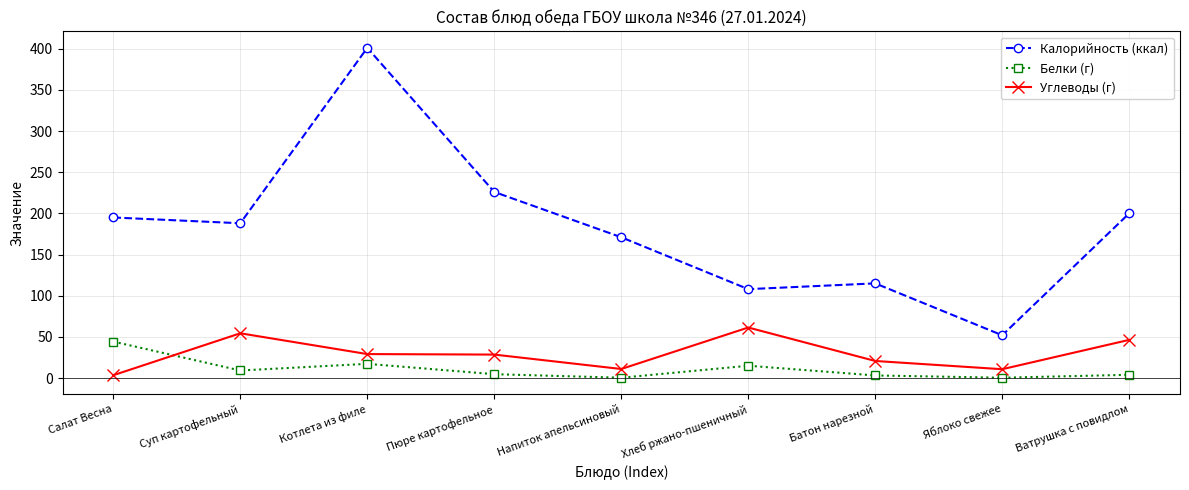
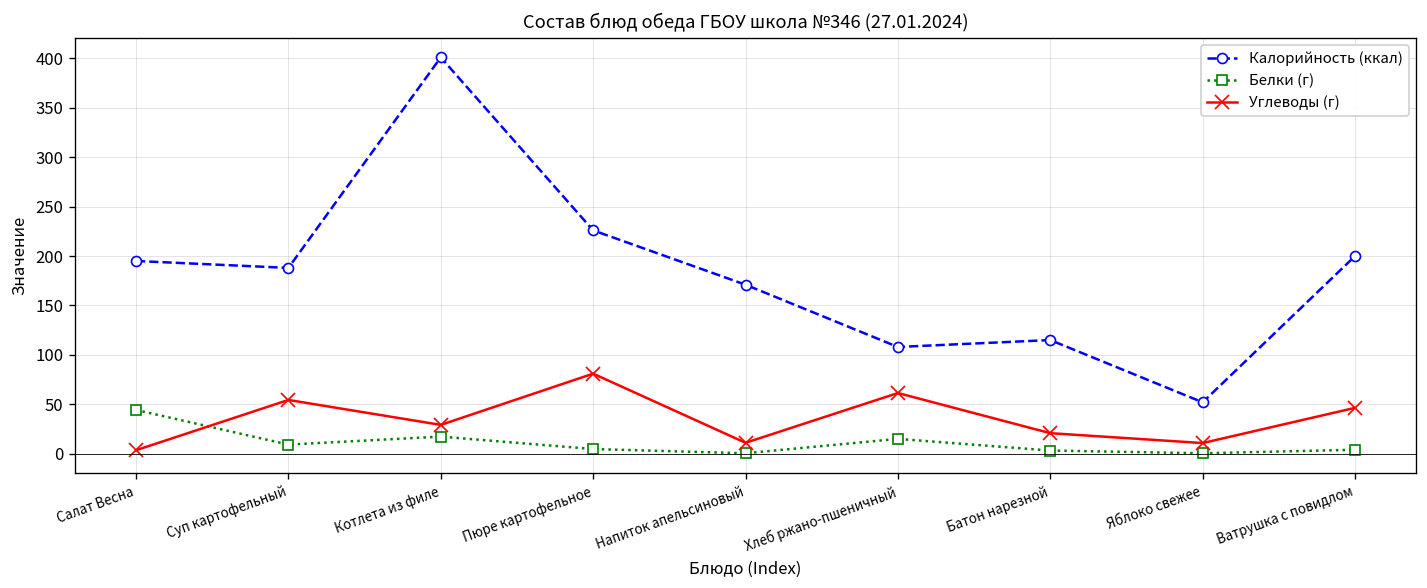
  {
    "Калорийность (ккал)": {
      "Салат Весна": 200,
      "Суп картофельный": 190,
      "Котлета из филе": 400,
      "Пюре картофельное": 230,
      "Напиток апельсиновый": 170,
      "Хлеб ржано-пшеничный": 110,
      "Батон нарезной": 120,
      "Яблоко свежее": 50,
      "Ватрушка с повидлом": 200
    },
    "Белки (г)": {
      "Салат Весна": 40,
      "Суп картофельный": 10,
      "Котлета из филе": 20,
      "Пюре картофельное": 0,
      "Напиток апельсиновый": 0,
      "Хлеб ржано-пшеничный": 20,
      "Батон нарезной": 0,
      "Яблоко свежее": 0,
      "Ватрушка с повидлом": 0
    },
    "Углеводы (г)": {
      "Салат Весна": 0,
      "Суп картофельный": 50,
      "Котлета из филе": 30,
-     "Пюре картофельное": 30,
+     "Пюре картофельное": 80,
      "Напиток апельсиновый": 10,
      "Хлеб ржано-пшеничный": 60,
      "Батон нарезной": 20,
      "Яблоко свежее": 10,
      "Ватрушка с повидлом": 50
    }
  }
